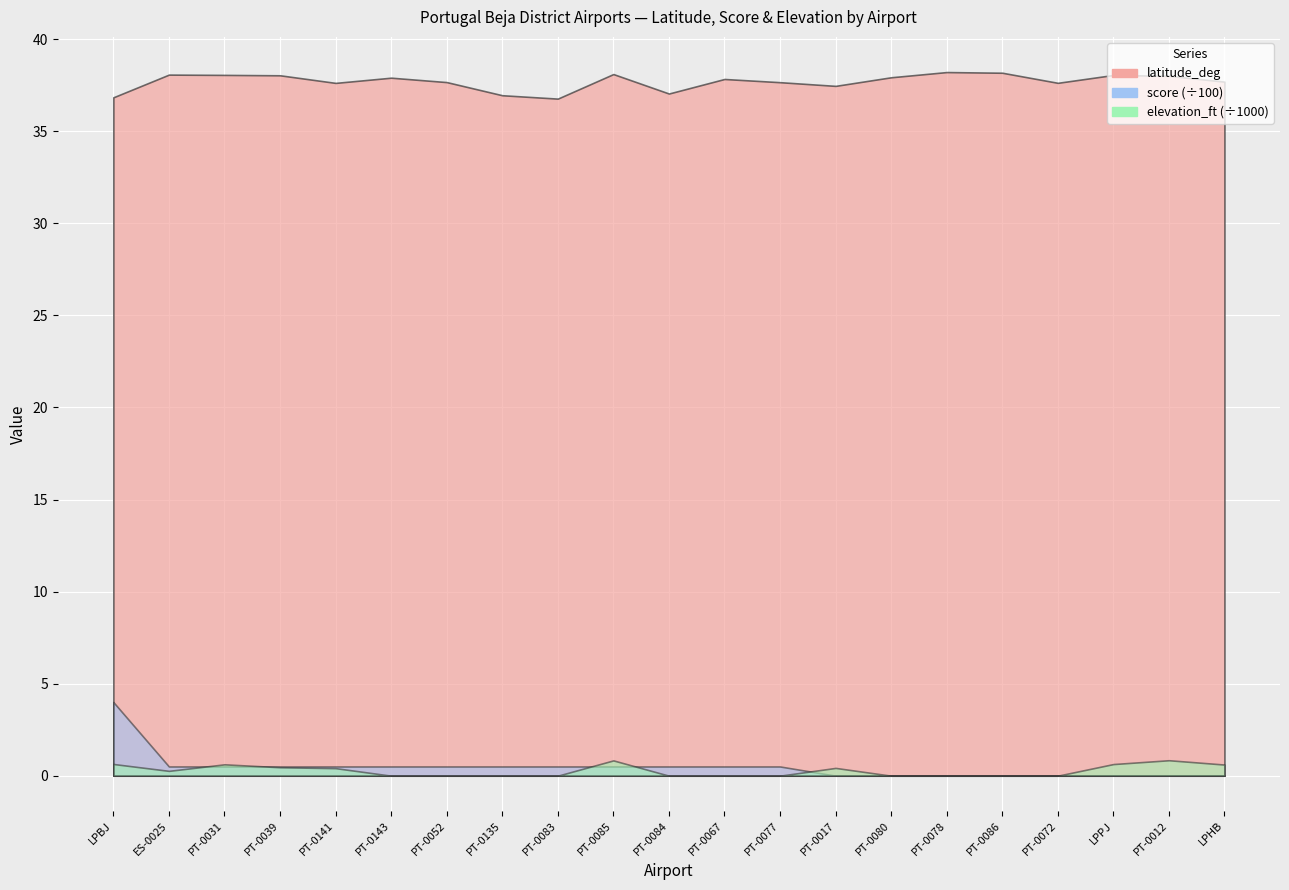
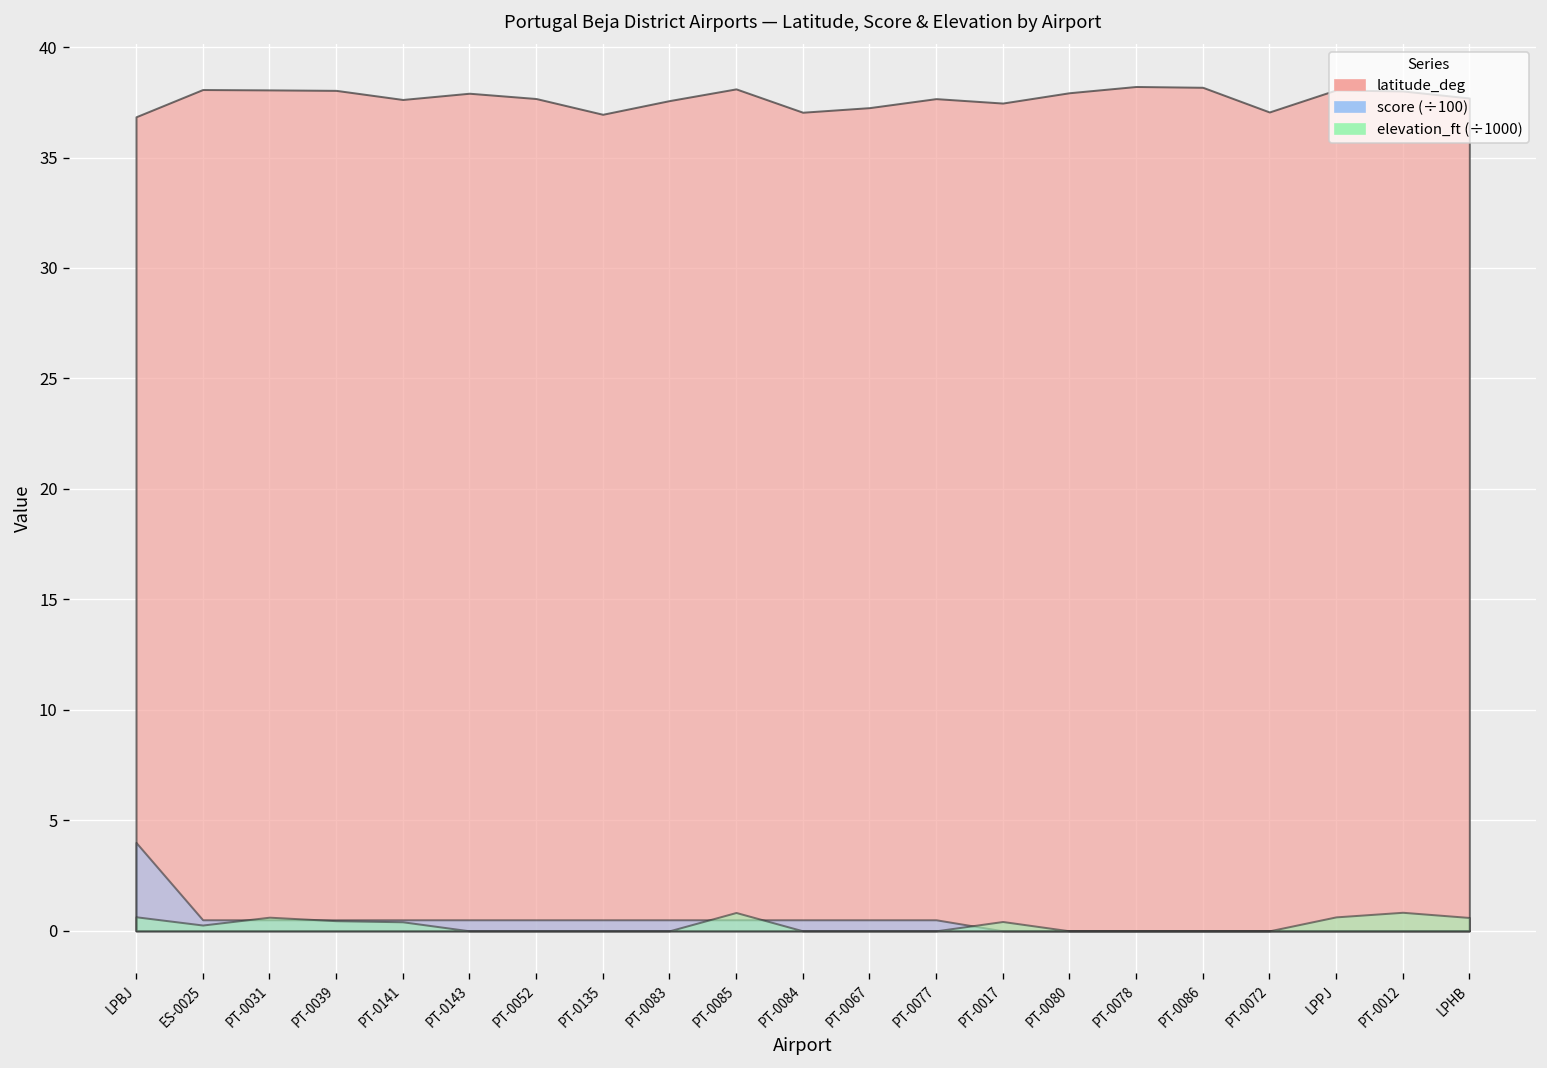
  {
    "latitude_deg": {
      "LPBJ": 36.8,
      "ES-0025": 38.1,
      "PT-0031": 38.1,
      "PT-0039": 38.0,
      "PT-0141": 37.6,
      "PT-0143": 37.9,
      "PT-0052": 37.7,
      "PT-0135": 37.0,
-     "PT-0083": 36.8,
+     "PT-0083": 37.6,
      "PT-0085": 38.1,
      "PT-0084": 37.1,
-     "PT-0067": 37.8,
+     "PT-0067": 37.3,
      "PT-0077": 37.7,
      "PT-0017": 37.5,
      "PT-0080": 37.9,
      "PT-0078": 38.2,
      "PT-0086": 38.2,
-     "PT-0072": 37.6
+     "PT-0072": 37.1
    },
    "score (÷100)": {
      "LPBJ": 4.0,
      "ES-0025": 0.5,
      "PT-0143": 0.5,
      "PT-0052": 0.5,
      "PT-0135": 0.5,
      "PT-0083": 0.5,
      "PT-0085": 0.5,
      "PT-0084": 0.5,
      "PT-0067": 0.5,
      "PT-0077": 0.5,
      "PT-0017": 0.0,
      "LPPJ": 0.0,
      "PT-0012": 0.0,
      "LPHB": 0.0
    },
    "elevation_ft (÷1000)": {
      "LPBJ": 0.6,
      "ES-0025": 0.3,
      "PT-0143": 0.0,
      "PT-0052": 0.0,
      "PT-0135": 0.0,
      "PT-0083": 0.0,
      "PT-0085": 0.8,
      "PT-0084": 0.0,
      "PT-0067": 0.0,
      "PT-0077": 0.0,
      "PT-0017": 0.4,
      "LPPJ": 0.6,
      "PT-0012": 0.8,
      "LPHB": 0.6
    }
  }
